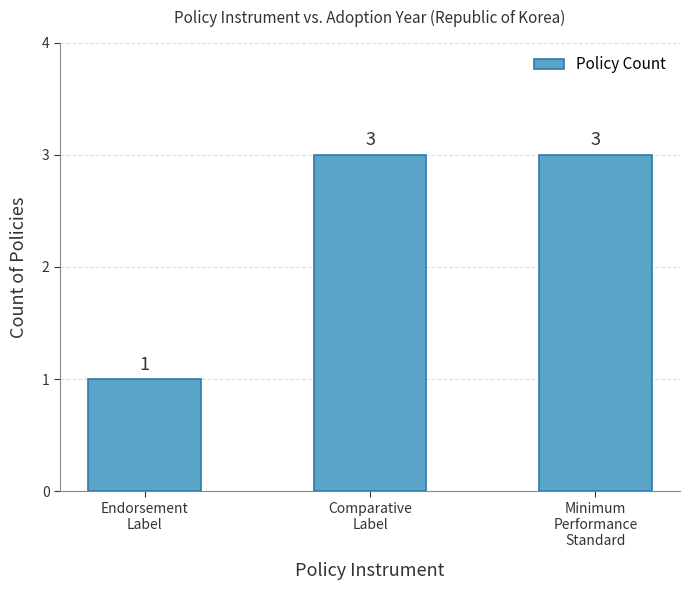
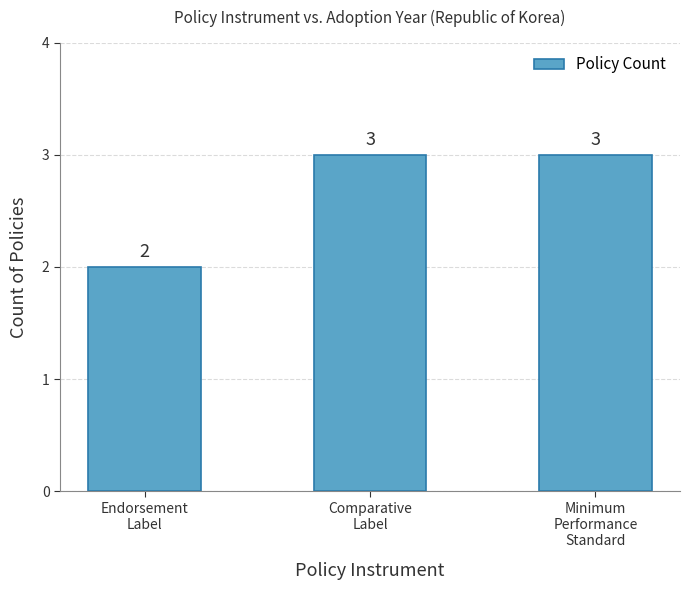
  {
-   "Endorsement Label": 1,
+   "Endorsement Label": 2,
    "Comparative Label": 3,
    "Minimum Performance Standard": 3
  }
